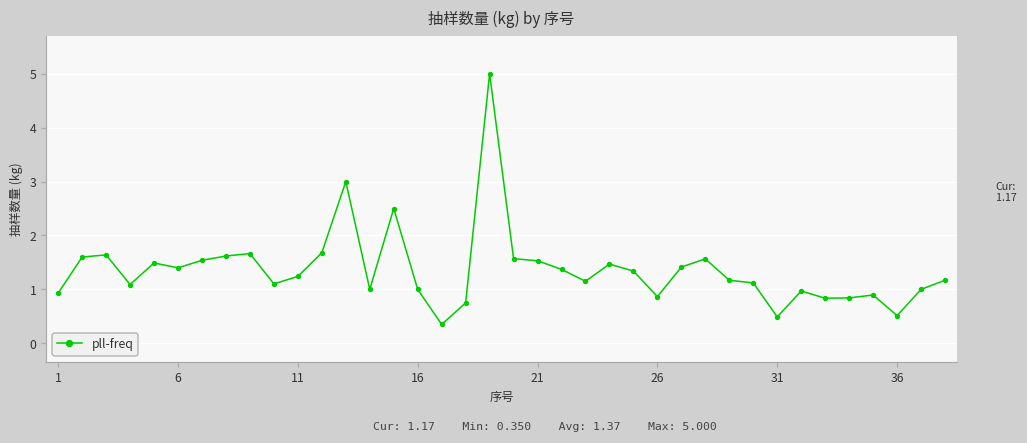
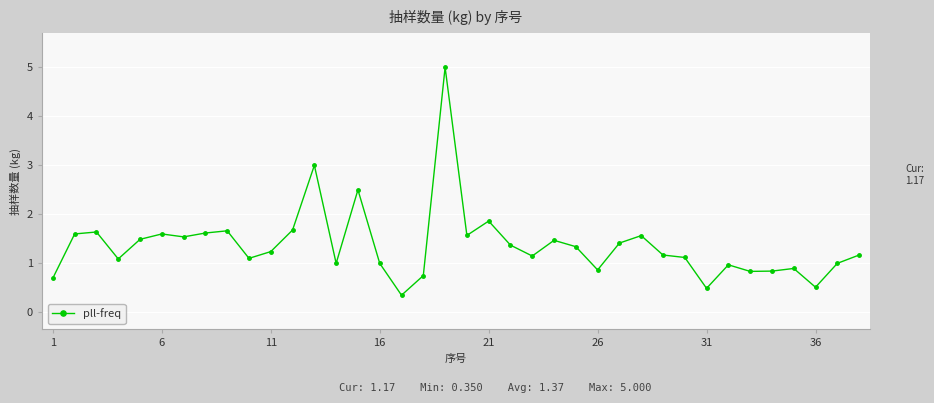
  {
-   "1": 0.9,
-   "6": 1.4,
+   "1": 0.7,
+   "6": 1.6,
    "11": 1.2,
    "16": 1.0,
-   "21": 1.5,
+   "21": 1.9,
    "26": 0.9,
    "31": 0.5,
    "36": 0.5
  }
